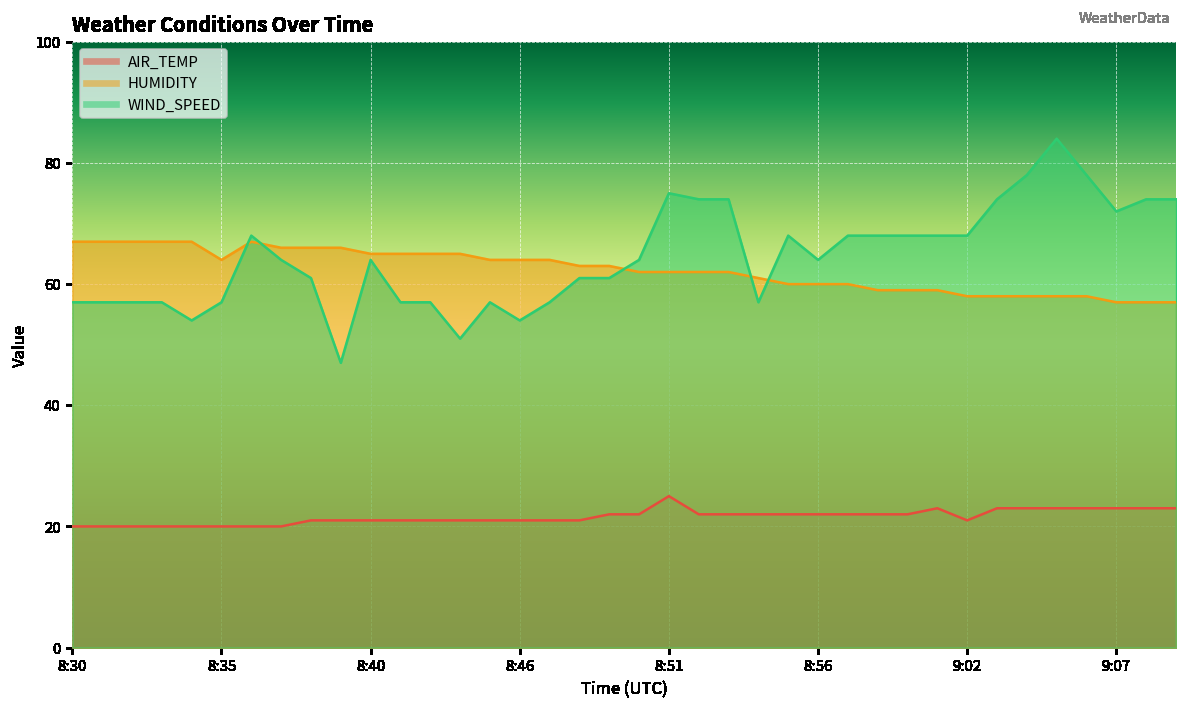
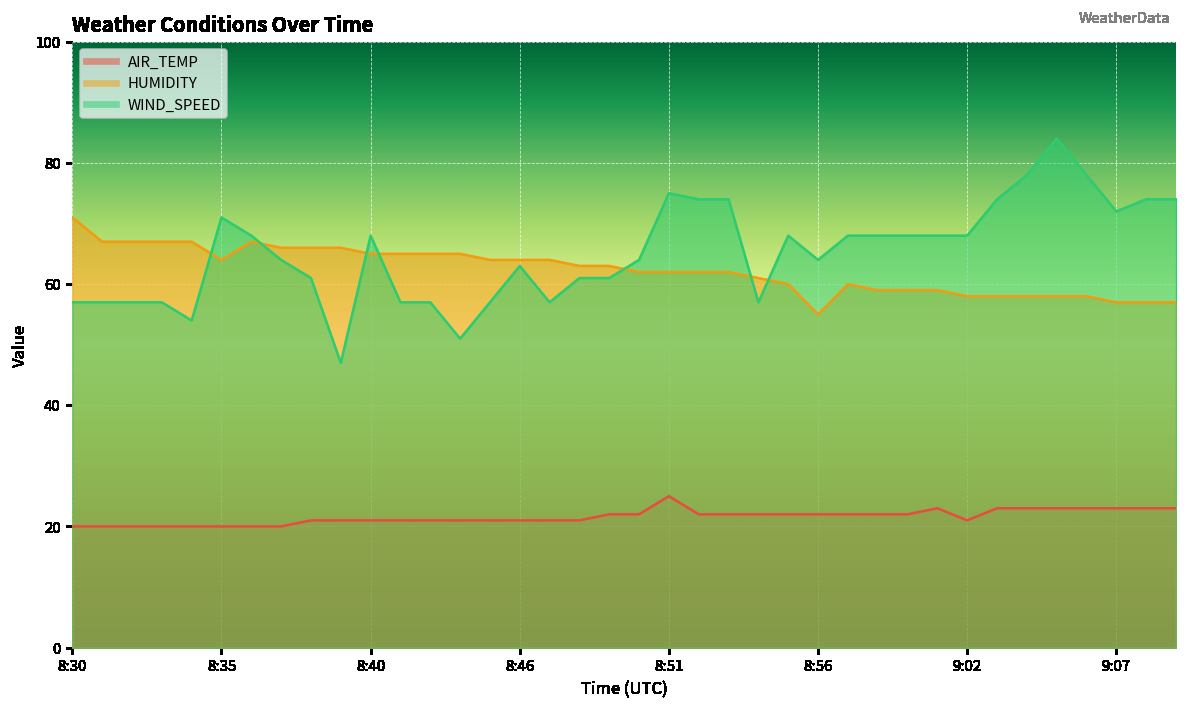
  {
    "AIR_TEMP": {
      "8:30": 20,
      "8:35": 20,
      "8:40": 21,
      "8:46": 21,
      "8:51": 25,
      "8:56": 22,
      "9:02": 21,
      "9:07": 23
    },
    "HUMIDITY": {
-     "8:30": 67,
+     "8:30": 71,
      "8:35": 64,
      "8:40": 65,
      "8:46": 64,
      "8:51": 62,
-     "8:56": 60,
+     "8:56": 55,
      "9:02": 58,
      "9:07": 57
    },
    "WIND_SPEED": {
      "8:30": 57,
-     "8:35": 57,
-     "8:40": 64,
-     "8:46": 54,
+     "8:35": 71,
+     "8:40": 68,
+     "8:46": 63,
      "8:51": 75,
      "8:56": 64,
      "9:02": 68,
      "9:07": 72
    }
  }
